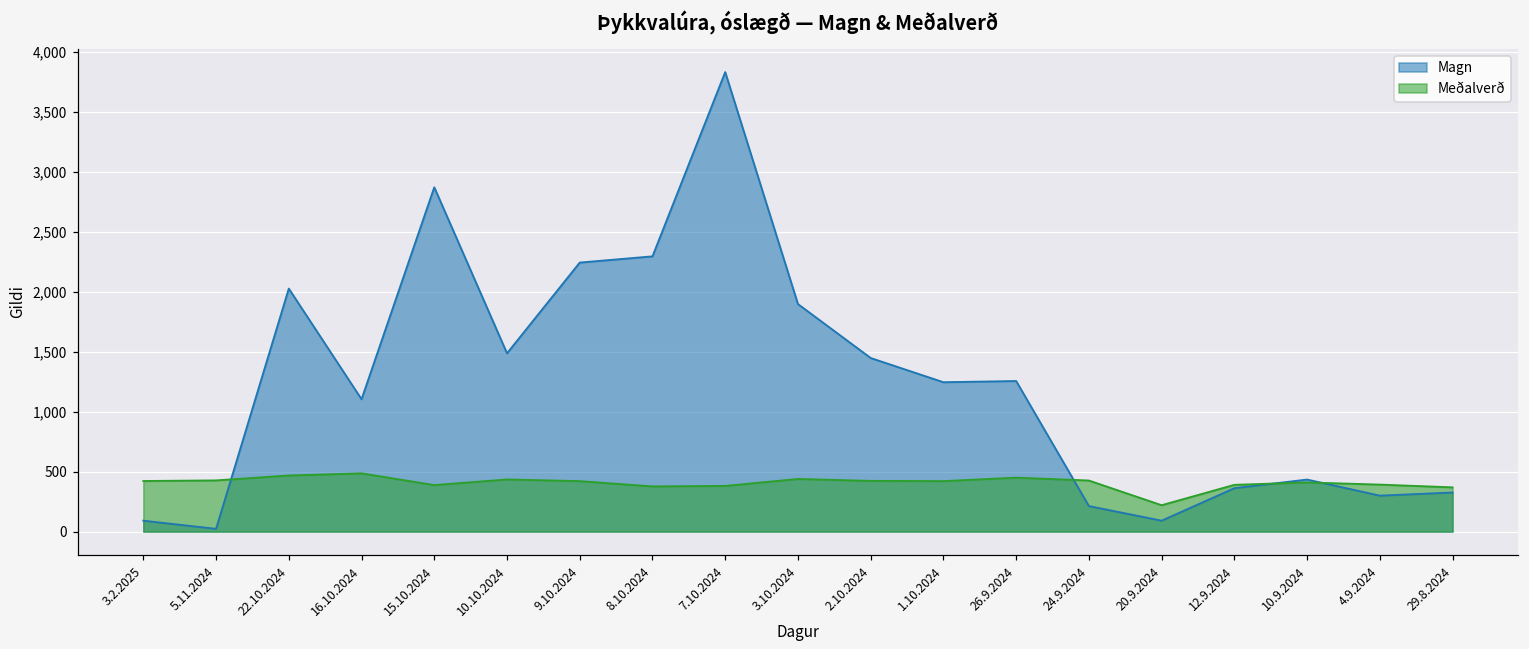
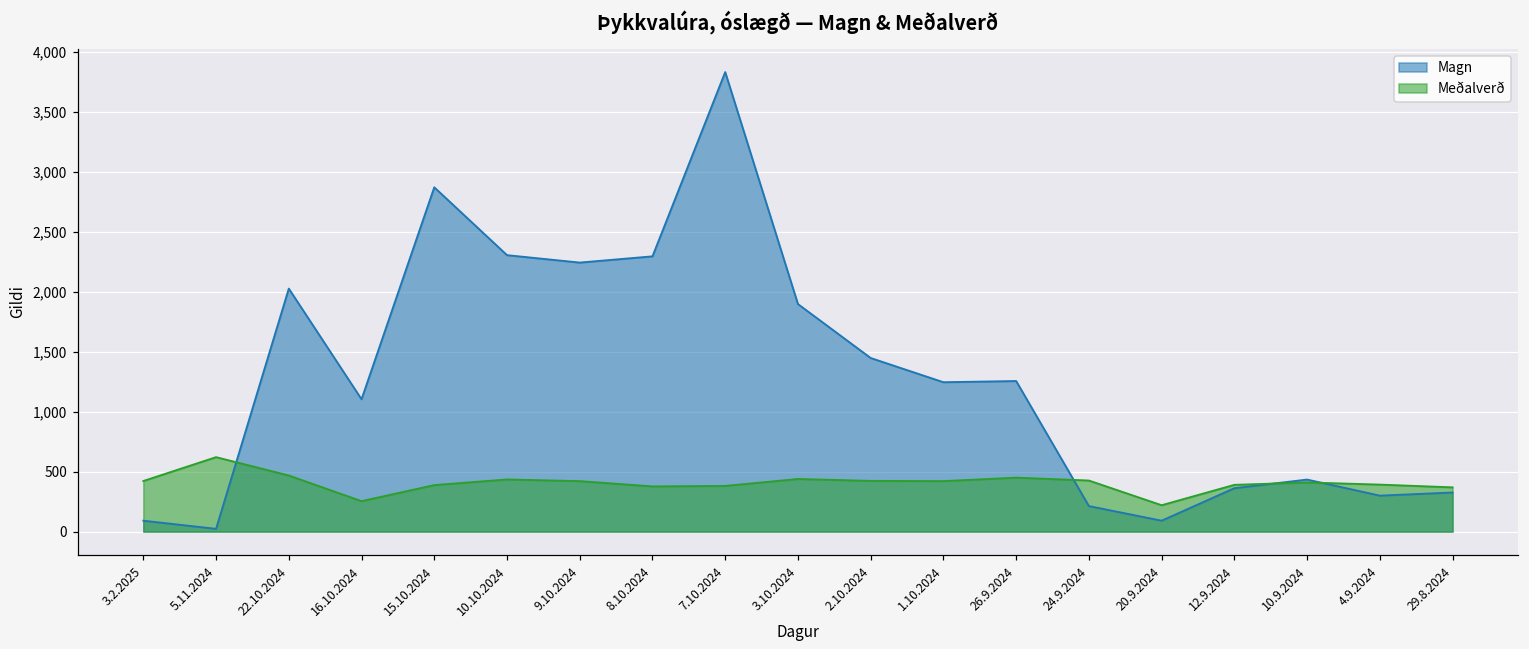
  {
    "Magn": {
      "3.2.2025": "90",
      "5.11.2024": "20",
      "22.10.2024": "2,030",
      "16.10.2024": "1,100",
      "15.10.2024": "2,870",
-     "10.10.2024": "1,490",
+     "10.10.2024": "2,310",
      "9.10.2024": "2,240",
      "8.10.2024": "2,300",
      "7.10.2024": "3,830",
      "3.10.2024": "1,900",
      "2.10.2024": "1,450",
      "1.10.2024": "1,250",
      "26.9.2024": "1,260",
      "24.9.2024": "210",
      "20.9.2024": "90",
      "12.9.2024": "360",
      "10.9.2024": "430",
      "4.9.2024": "300",
      "29.8.2024": "330"
    },
    "Meðalverð": {
      "3.2.2025": "420",
-     "5.11.2024": "430",
+     "5.11.2024": "620",
      "22.10.2024": "470",
-     "16.10.2024": "490",
+     "16.10.2024": "250",
      "15.10.2024": "390",
      "10.10.2024": "440",
      "9.10.2024": "420",
      "8.10.2024": "380",
      "7.10.2024": "380",
      "3.10.2024": "440",
      "2.10.2024": "420",
      "1.10.2024": "420",
      "26.9.2024": "450",
      "24.9.2024": "430",
      "20.9.2024": "220",
      "12.9.2024": "390",
      "10.9.2024": "410",
      "4.9.2024": "390",
      "29.8.2024": "370"
    }
  }
